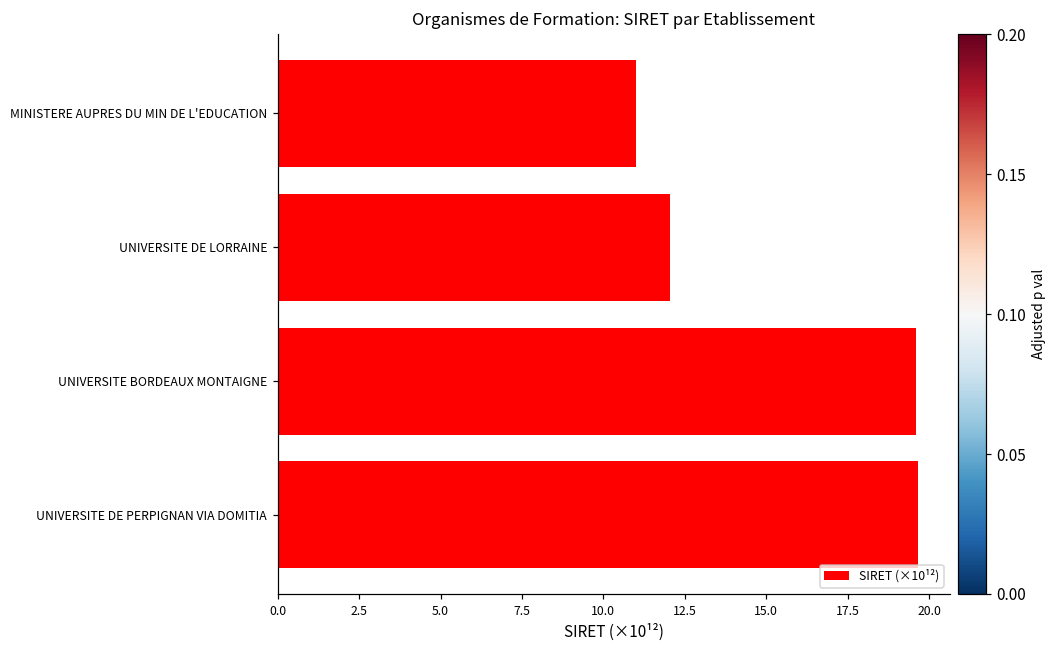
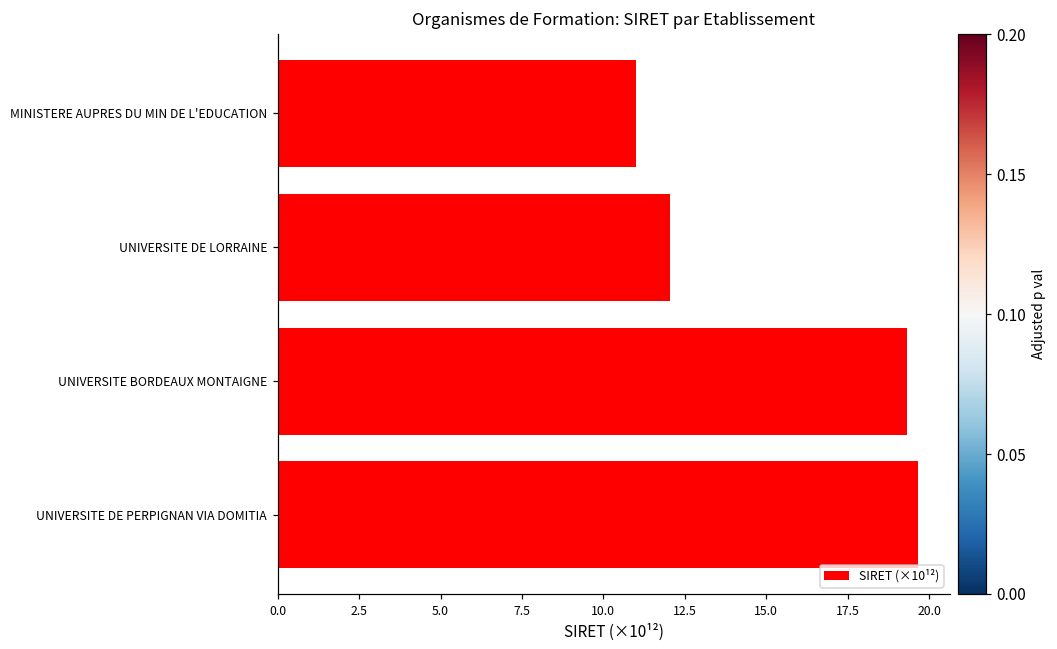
  {
    "MINISTERE AUPRES DU MIN DE L'EDUCATION": 11.0,
    "UNIVERSITE DE LORRAINE": 12.0,
-   "UNIVERSITE BORDEAUX MONTAIGNE": 19.6,
+   "UNIVERSITE BORDEAUX MONTAIGNE": 19.3,
    "UNIVERSITE DE PERPIGNAN VIA DOMITIA": 19.7
  }
